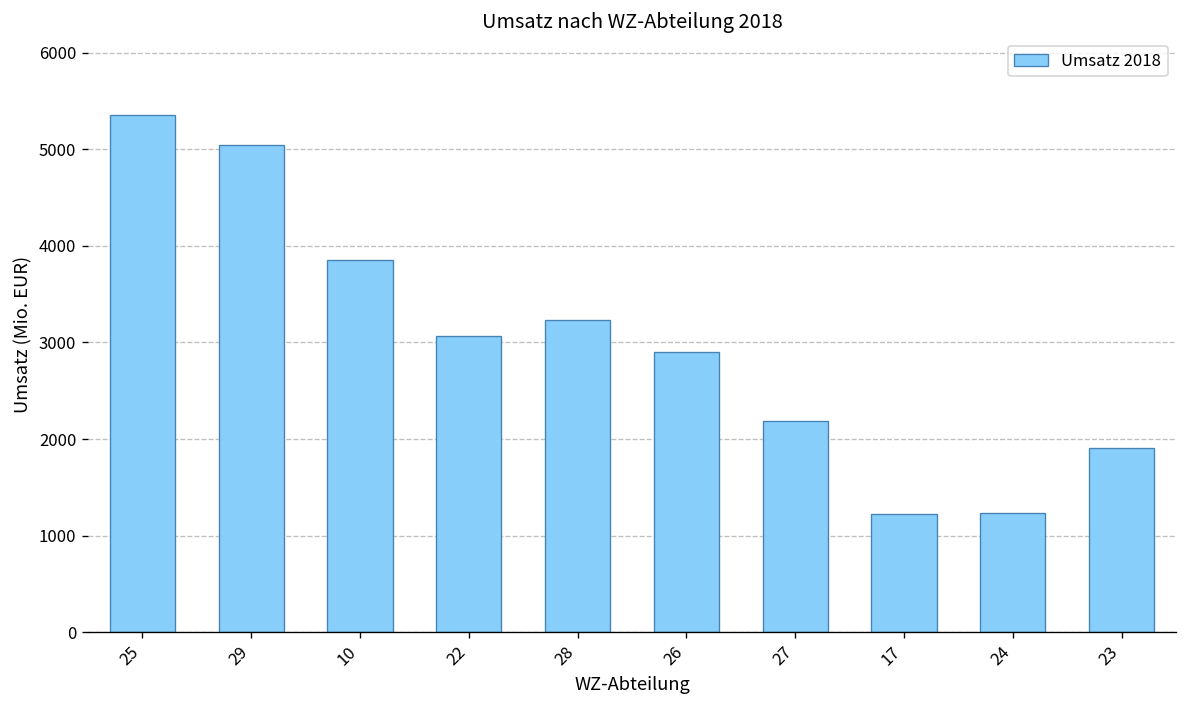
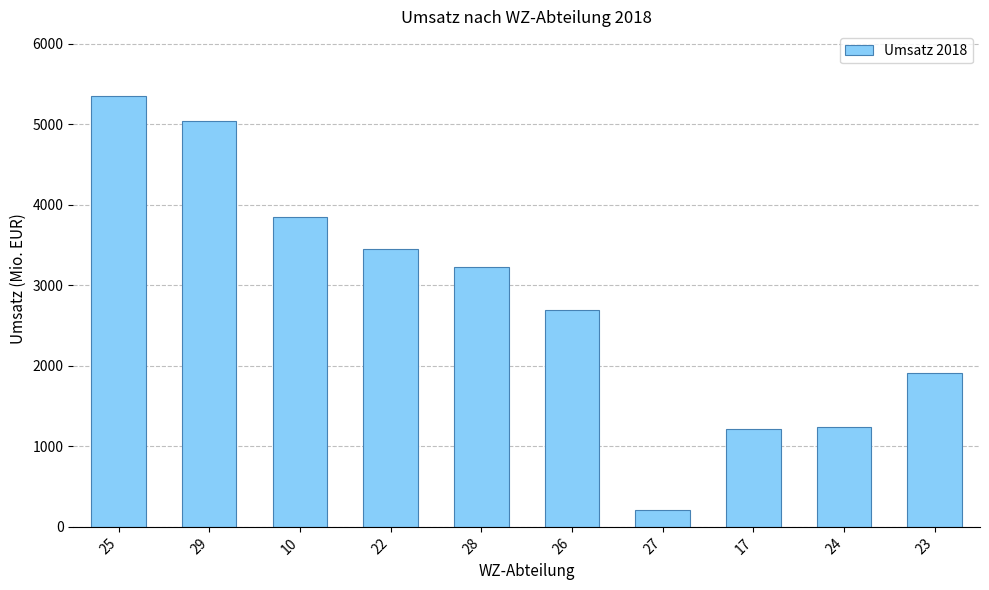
  {
    "25": 5400,
    "29": 5000,
    "10": 3900,
-   "22": 3100,
+   "22": 3500,
    "28": 3200,
-   "26": 2900,
-   "27": 2200,
+   "26": 2700,
+   "27": 200,
    "17": 1200,
    "24": 1200,
    "23": 1900
  }
